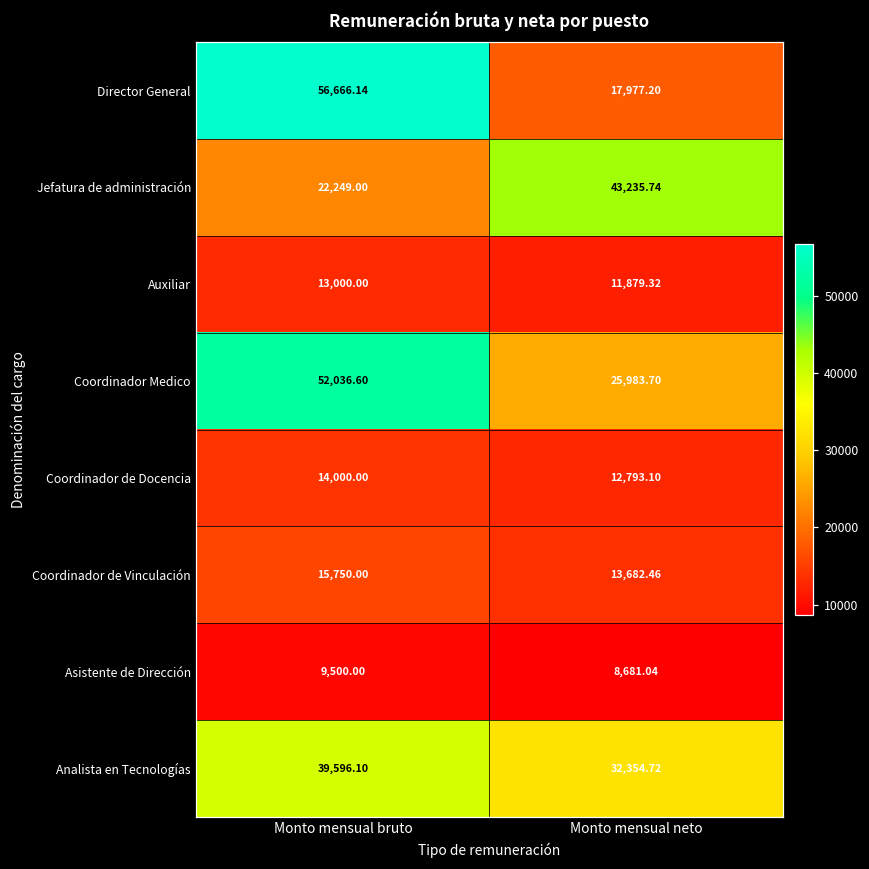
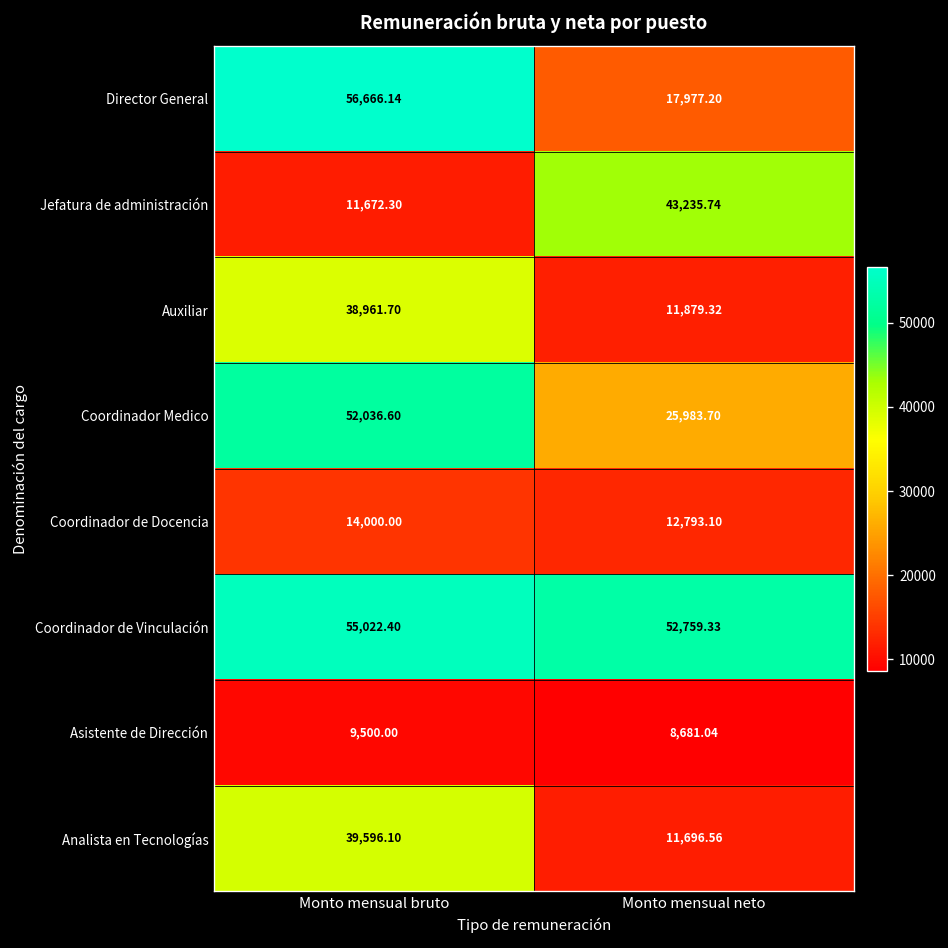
  {
    "Director General": {
      "Monto mensual bruto": "56,666.14",
      "Monto mensual neto": "17,977.20"
    },
    "Jefatura de administración": {
-     "Monto mensual bruto": "22,249.00",
+     "Monto mensual bruto": "11,672.30",
      "Monto mensual neto": "43,235.74"
    },
    "Auxiliar": {
-     "Monto mensual bruto": "13,000.00",
+     "Monto mensual bruto": "38,961.70",
      "Monto mensual neto": "11,879.32"
    },
    "Coordinador Medico": {
      "Monto mensual bruto": "52,036.60",
      "Monto mensual neto": "25,983.70"
    },
    "Coordinador de Docencia": {
      "Monto mensual bruto": "14,000.00",
      "Monto mensual neto": "12,793.10"
    },
    "Coordinador de Vinculación": {
-     "Monto mensual bruto": "15,750.00",
-     "Monto mensual neto": "13,682.46"
+     "Monto mensual bruto": "55,022.40",
+     "Monto mensual neto": "52,759.33"
    },
    "Asistente de Dirección": {
      "Monto mensual bruto": "9,500.00",
      "Monto mensual neto": "8,681.04"
    },
    "Analista en Tecnologías": {
      "Monto mensual bruto": "39,596.10",
-     "Monto mensual neto": "32,354.72"
+     "Monto mensual neto": "11,696.56"
    }
  }
